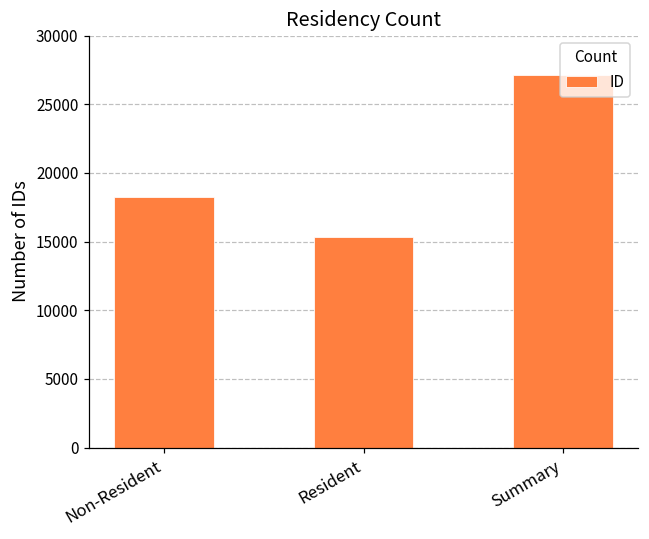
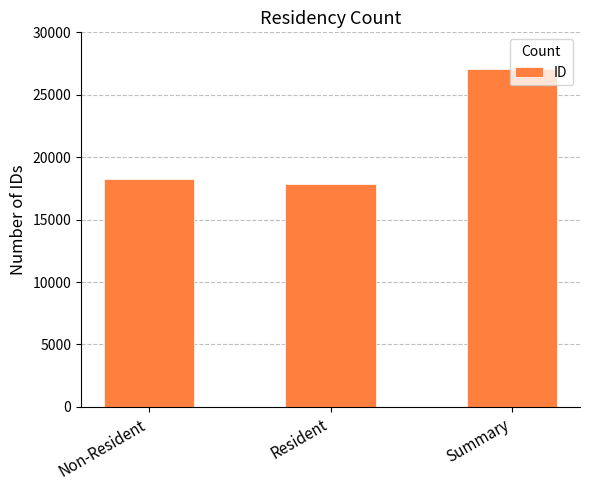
  {
    "Non-Resident": 18200,
-   "Resident": 15300
+   "Resident": 17900
  }
